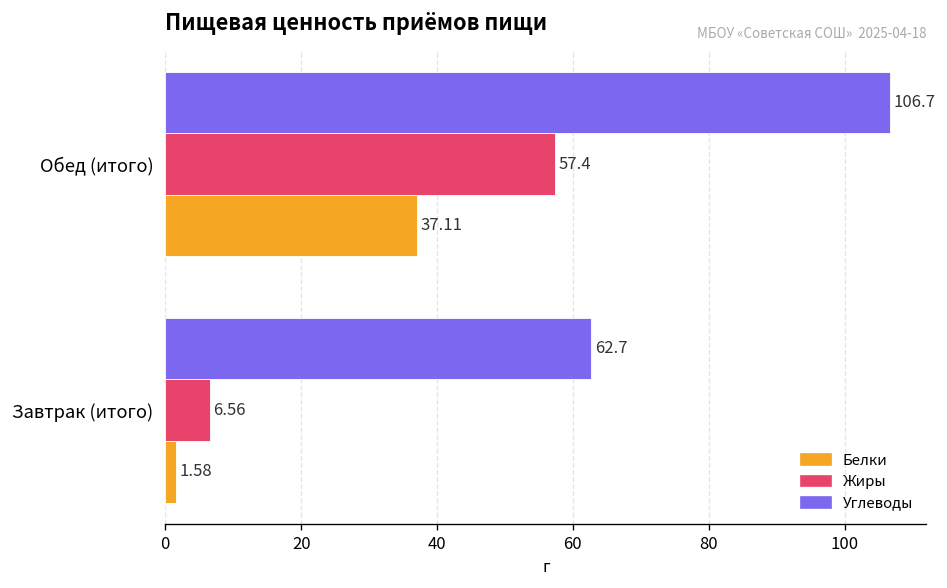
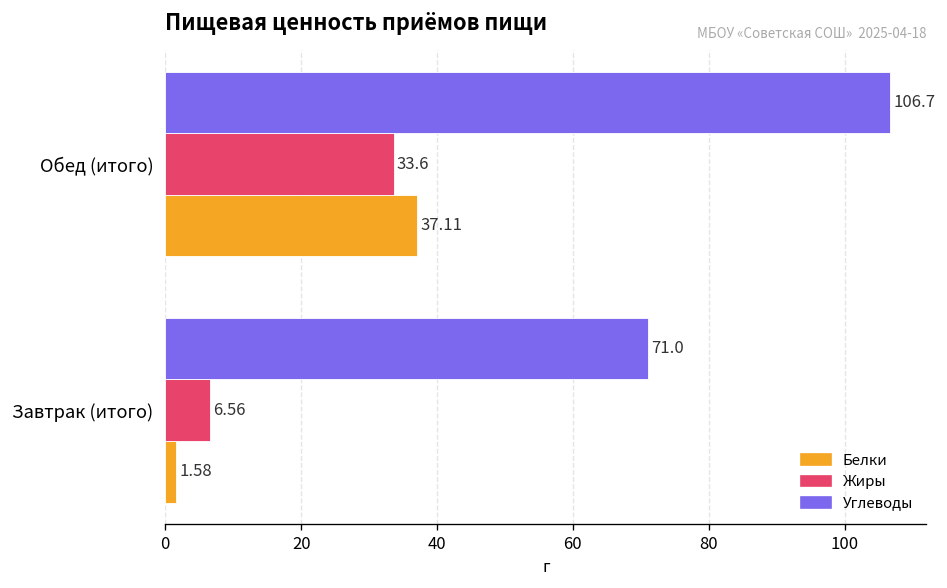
  {
    "Белки": {
      "Обед (итого)": 37.11,
      "Завтрак (итого)": 1.58
    },
    "Жиры": {
-     "Обед (итого)": 57.4,
+     "Обед (итого)": 33.6,
      "Завтрак (итого)": 6.56
    },
    "Углеводы": {
      "Обед (итого)": 106.7,
-     "Завтрак (итого)": 62.7
+     "Завтрак (итого)": 71.0
    }
  }
